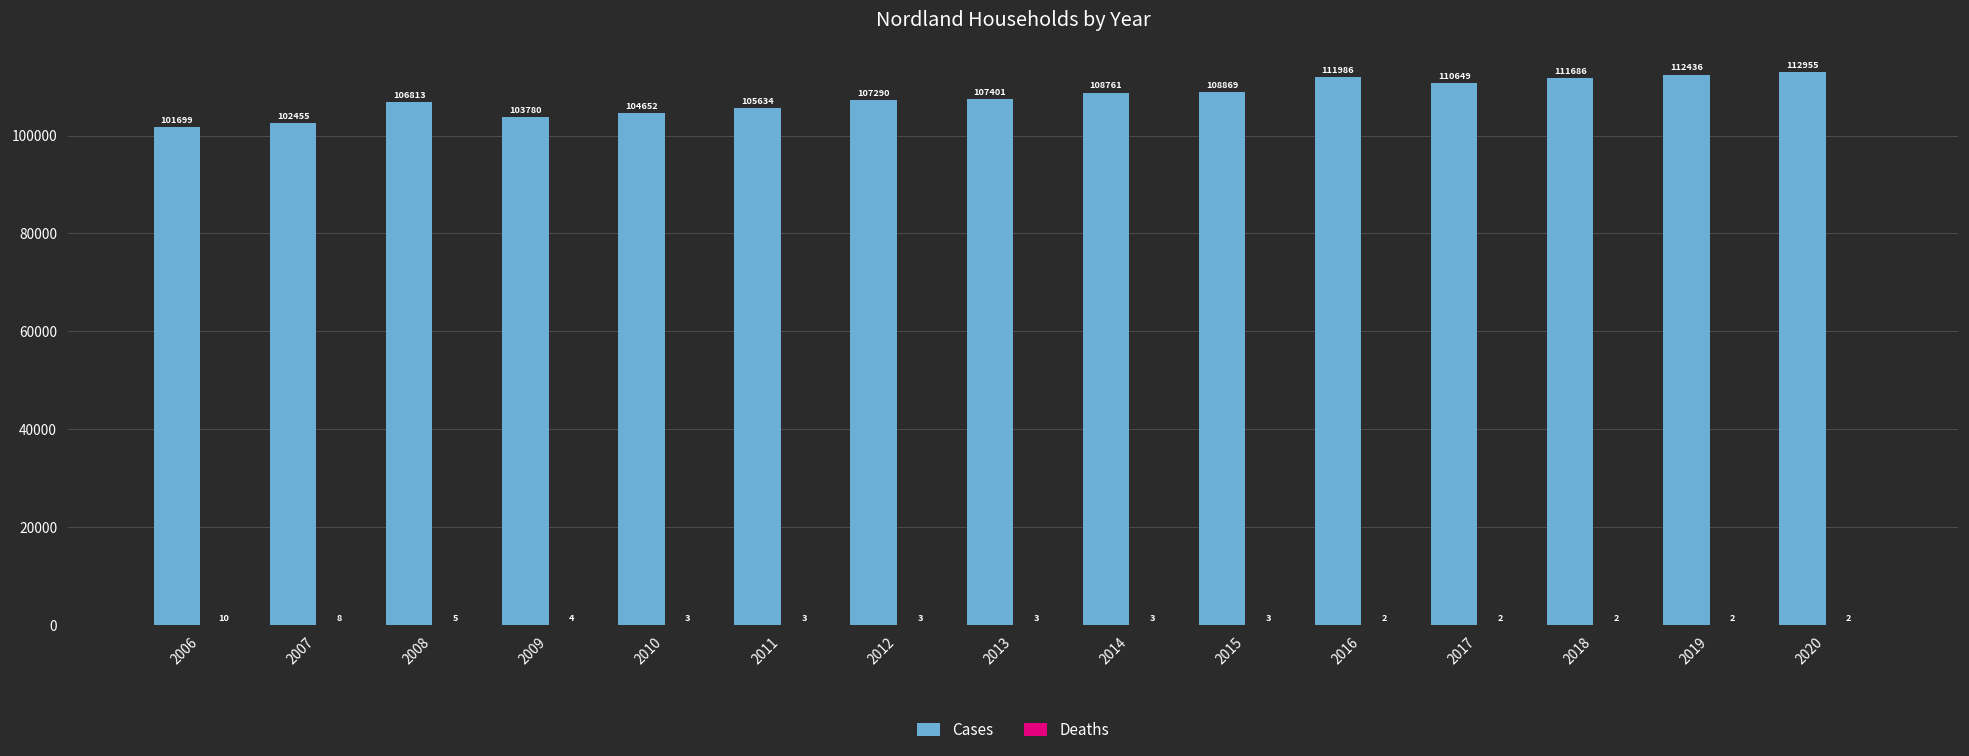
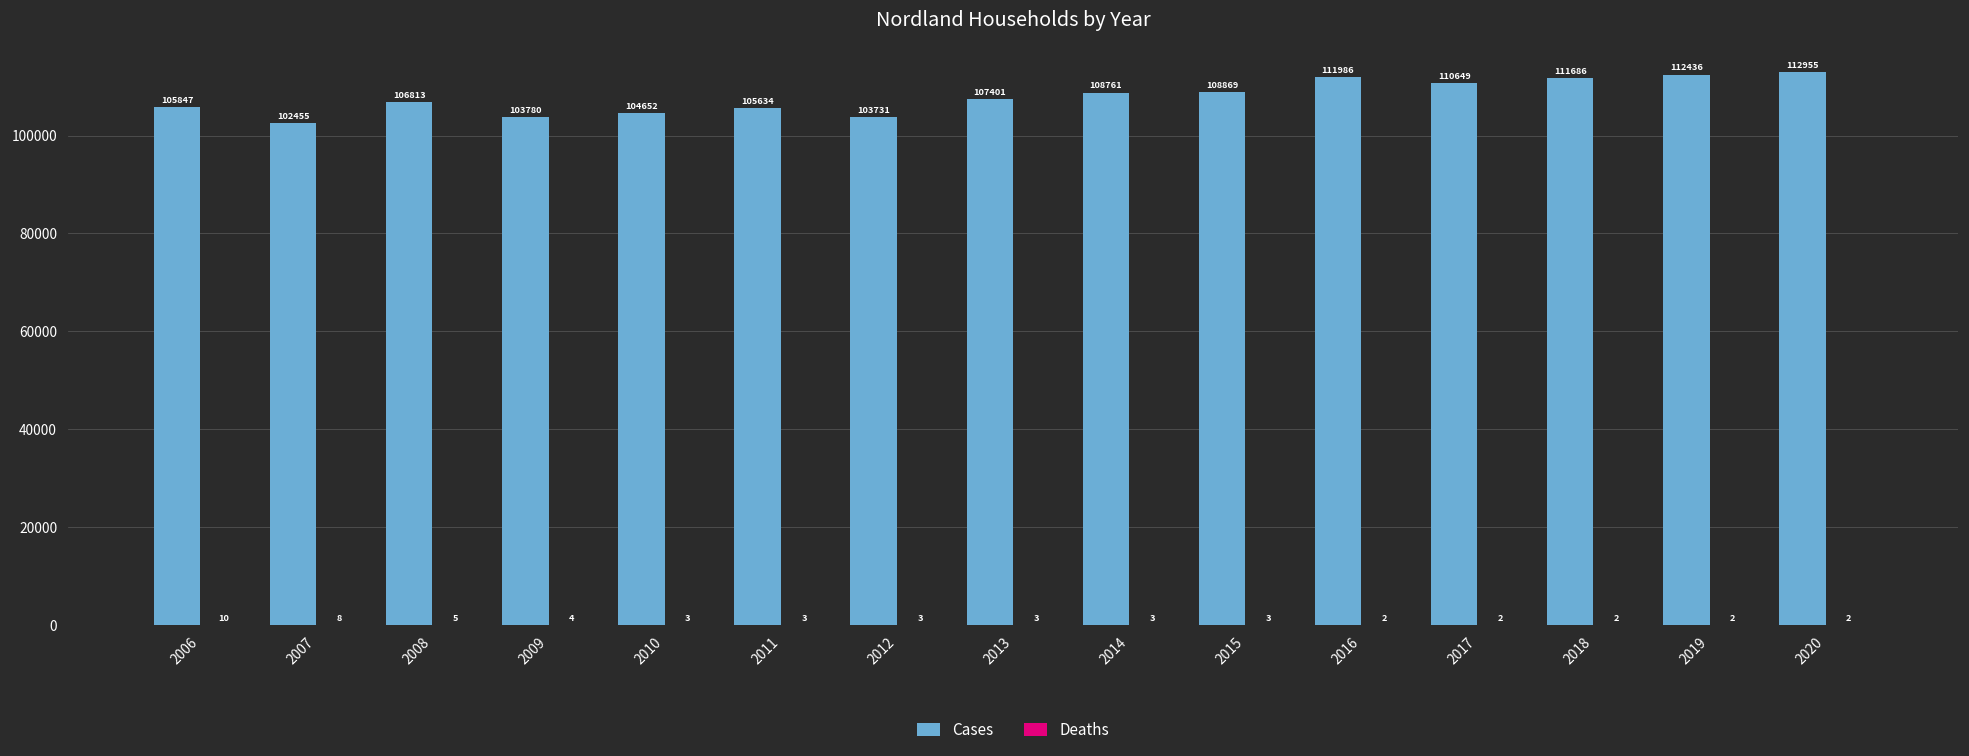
  {
    "Cases": {
-     "2006": 101699,
+     "2006": 105847,
      "2007": 102455,
      "2008": 106813,
      "2009": 103780,
      "2010": 104652,
      "2011": 105634,
-     "2012": 107290,
+     "2012": 103731,
      "2013": 107401,
      "2014": 108761,
      "2015": 108869,
      "2016": 111986,
      "2017": 110649,
      "2018": 111686,
      "2019": 112436,
      "2020": 112955
    },
    "Deaths": {
      "2006": 10,
      "2007": 8,
      "2008": 5,
      "2009": 4,
      "2010": 3,
      "2011": 3,
      "2012": 3,
      "2013": 3,
      "2014": 3,
      "2015": 3,
      "2016": 2,
      "2017": 2,
      "2018": 2,
      "2019": 2,
      "2020": 2
    }
  }
